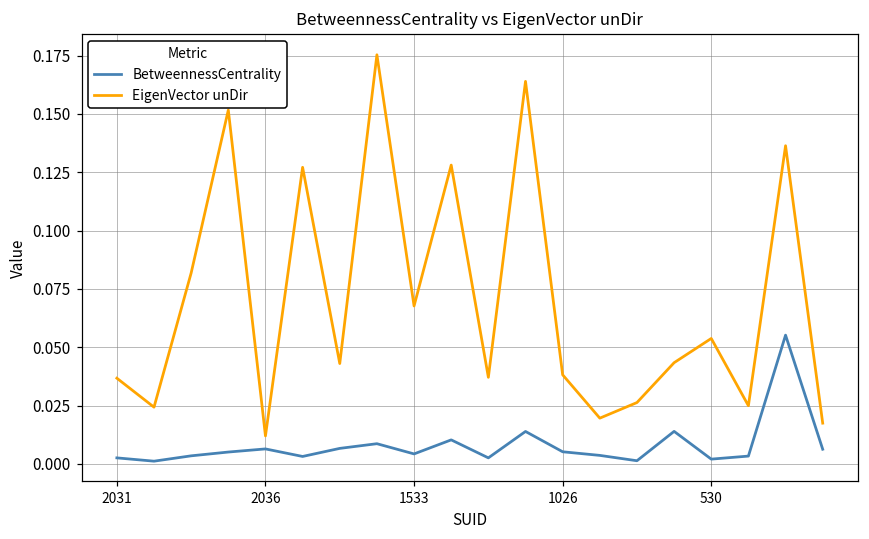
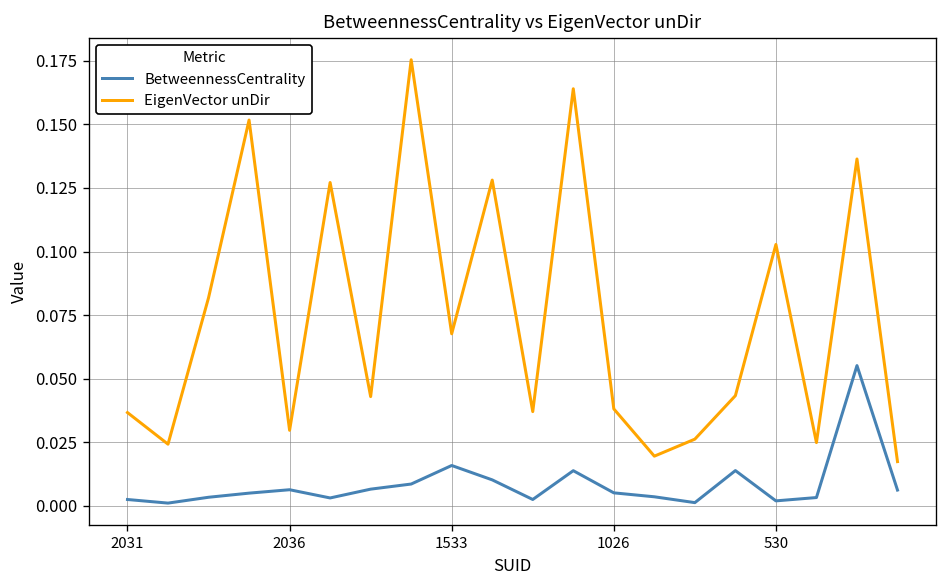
  {
    "BetweennessCentrality": {
      "2031": 0.003,
      "2036": 0.006,
-     "1533": 0.004,
+     "1533": 0.016,
      "1026": 0.005,
      "530": 0.002
    },
    "EigenVector unDir": {
      "2031": 0.037,
-     "2036": 0.012,
+     "2036": 0.030,
      "1533": 0.068,
      "1026": 0.038,
-     "530": 0.054
+     "530": 0.103
    }
  }
